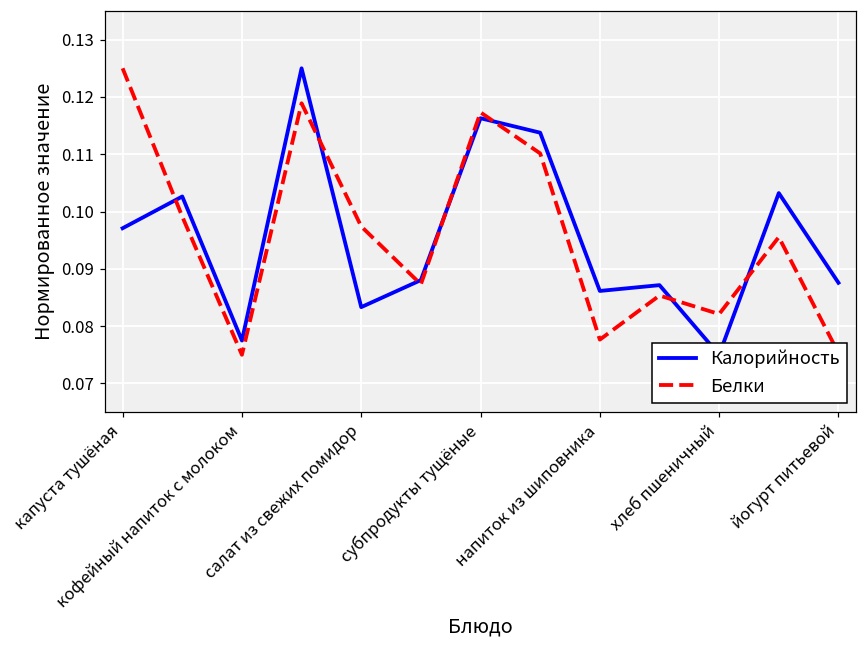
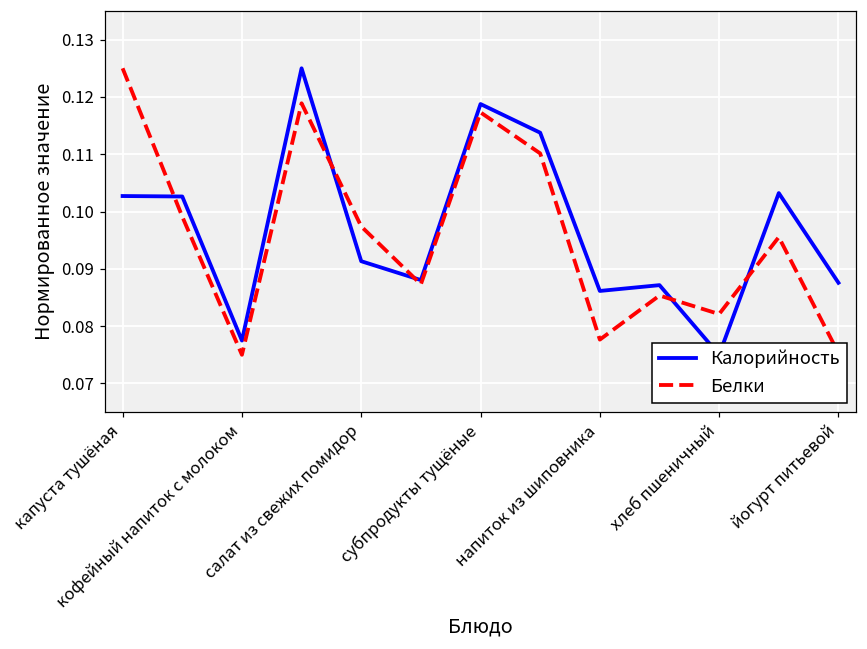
  {
    "Калорийность": {
-     "капуста тушёная": 0.097,
+     "капуста тушёная": 0.103,
      "кофейный напиток с молоком": 0.077,
-     "салат из свежих помидор": 0.083,
-     "субпродукты тущёные": 0.116,
+     "салат из свежих помидор": 0.091,
+     "субпродукты тущёные": 0.119,
      "напиток из шиповника": 0.086,
      "йогурт питьевой": 0.088
    },
    "Белки": {
      "капуста тушёная": 0.125,
      "кофейный напиток с молоком": 0.075,
      "салат из свежих помидор": 0.097,
      "субпродукты тущёные": 0.117,
      "напиток из шиповника": 0.078,
      "хлеб пшеничный": 0.082
    }
  }
